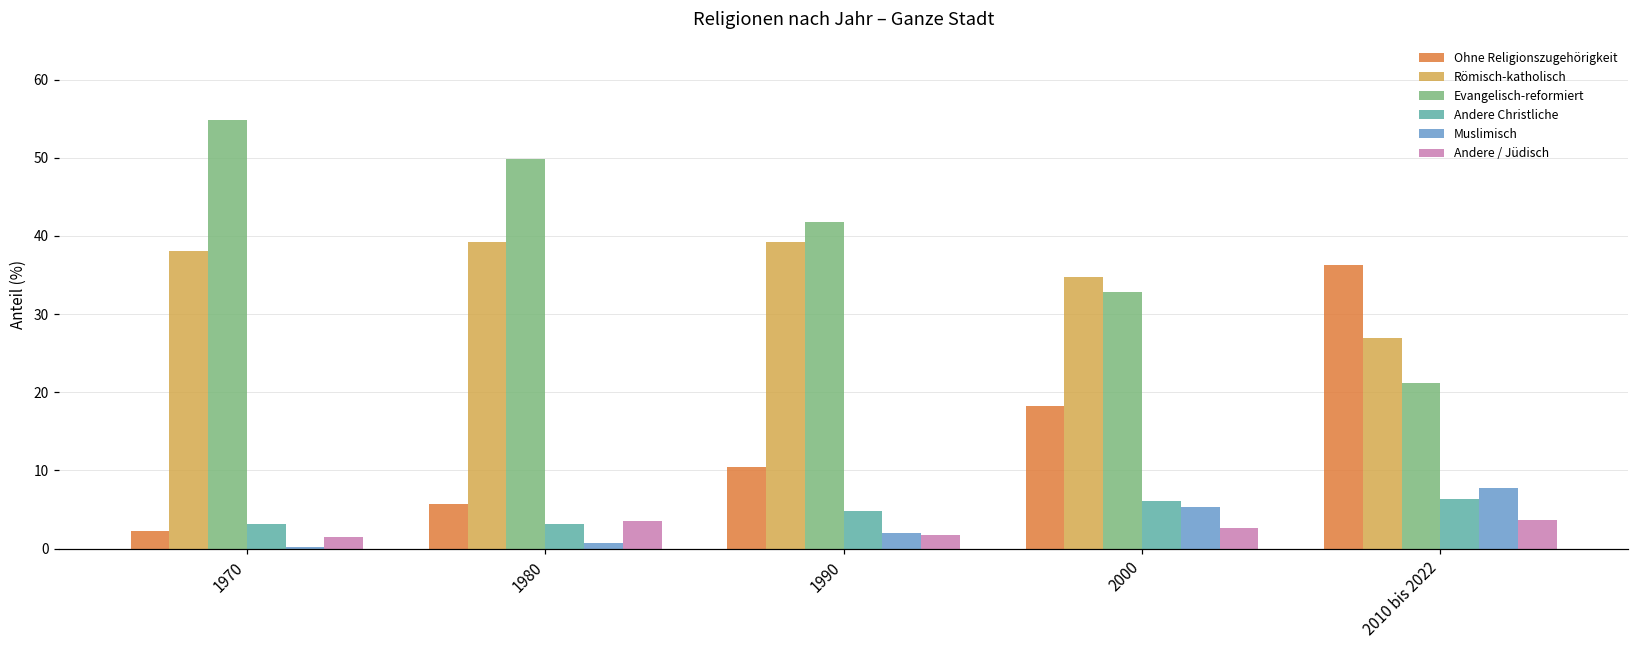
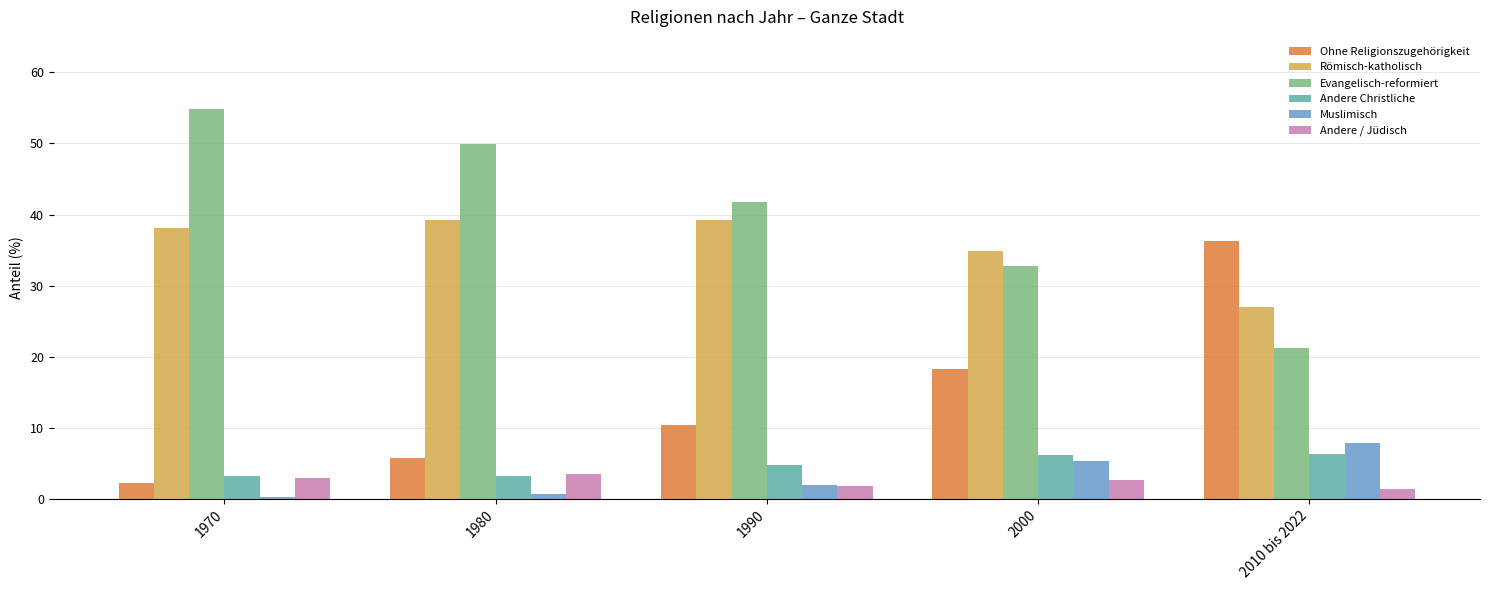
  {
    "Andere / Jüdisch": {
-     "1970": 2,
+     "1970": 3,
      "1980": 4,
      "1990": 2,
      "2000": 3,
-     "2010 bis 2022": 4
+     "2010 bis 2022": 1
    }
  }
